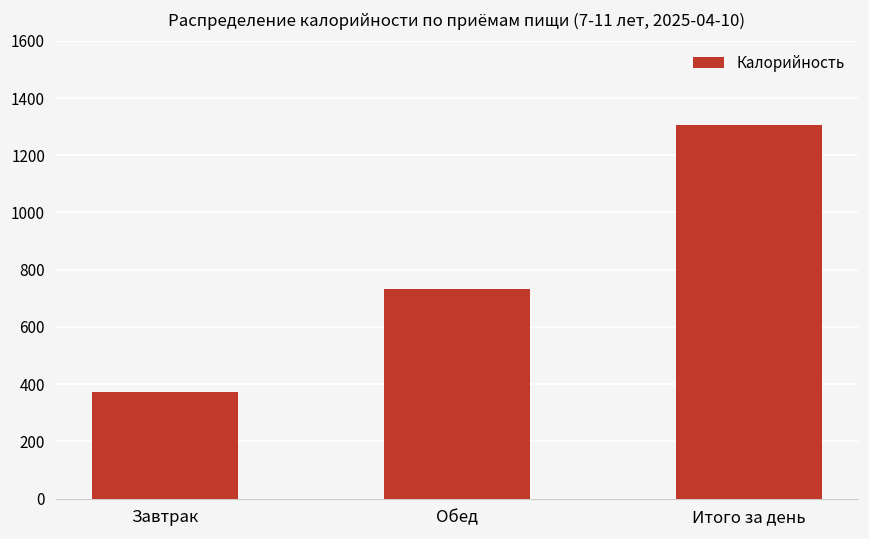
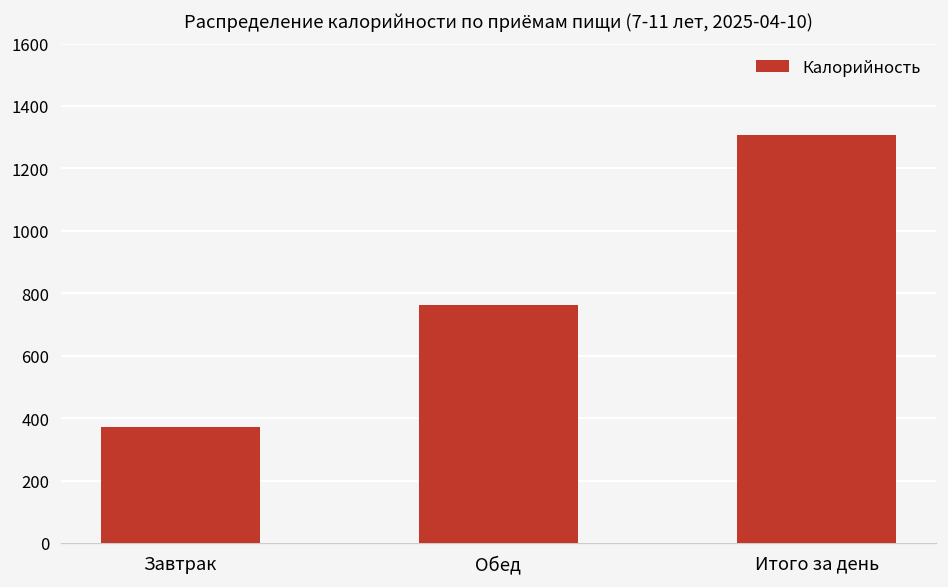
  {
    "Завтрак": 370,
-   "Обед": 730,
+   "Обед": 760,
    "Итого за день": 1310
  }
